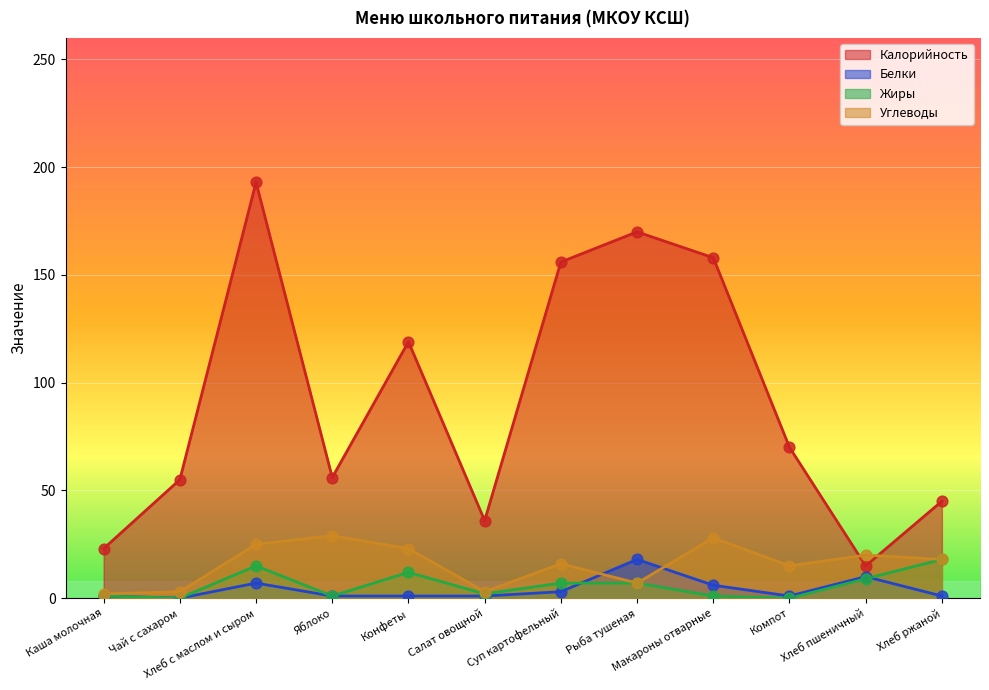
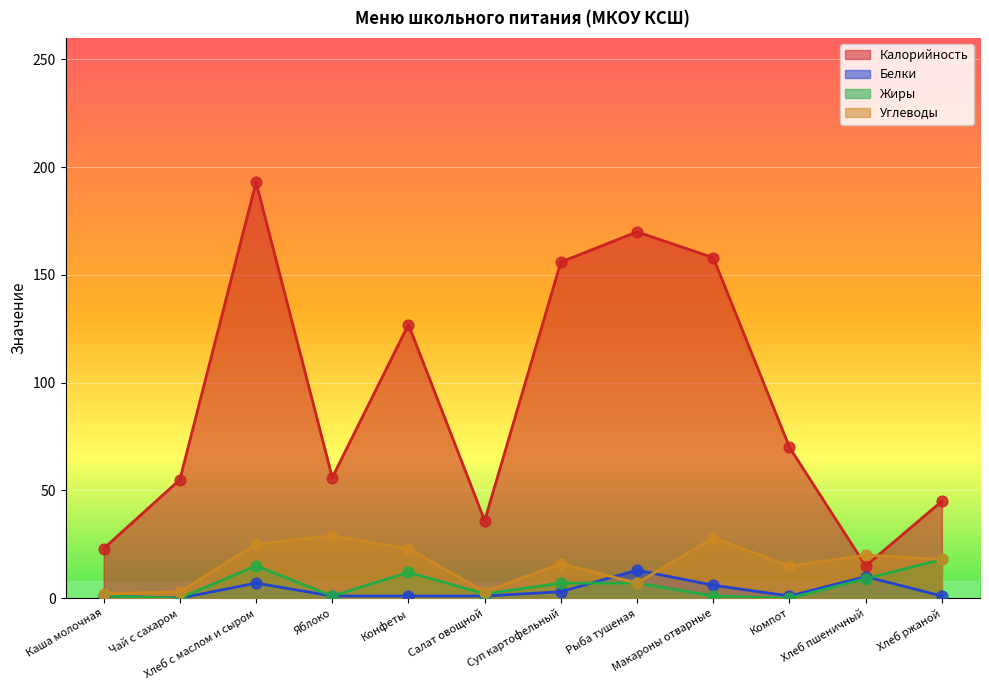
  {
    "Калорийность": {
      "Каша молочная": 23,
      "Чай с сахаром": 55,
      "Хлеб с маслом и сыром": 193,
      "Яблоко": 56,
-     "Конфеты": 119,
+     "Конфеты": 127,
      "Салат овощной": 36,
      "Суп картофельный": 156,
      "Рыба тушеная": 170,
      "Макароны отварные": 158,
      "Компот": 70,
      "Хлеб пшеничный": 15,
      "Хлеб ржаной": 45
    },
    "Белки": {
-     "Рыба тушеная": 18
+     "Рыба тушеная": 13
    },
    "Жиры": {
      "Хлеб с маслом и сыром": 15,
      "Конфеты": 12
    },
    "Углеводы": {
      "Хлеб с маслом и сыром": 25,
      "Яблоко": 29,
      "Конфеты": 23,
      "Суп картофельный": 16,
      "Макароны отварные": 28,
      "Компот": 15,
      "Хлеб пшеничный": 20
    }
  }
